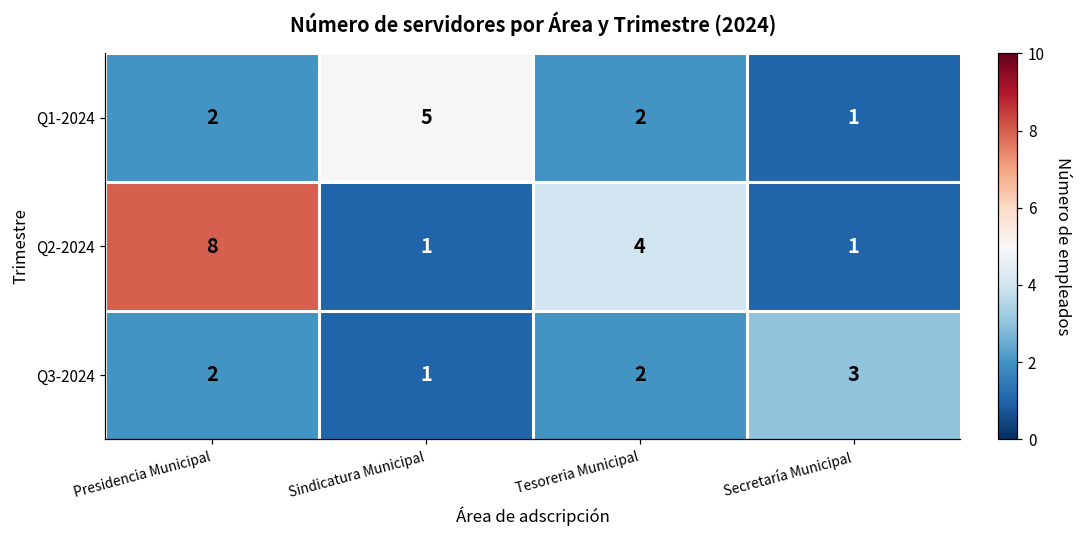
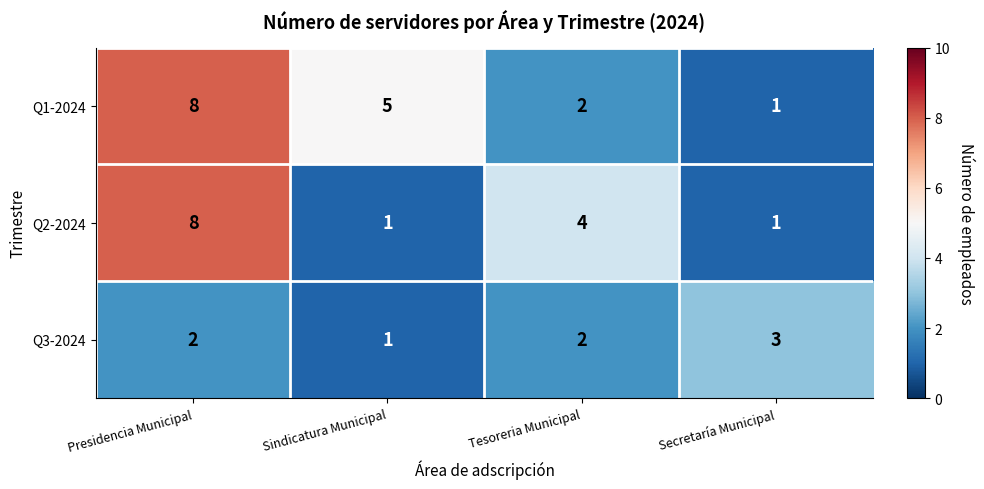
  {
    "Q1-2024": {
-     "Presidencia Municipal": 2,
+     "Presidencia Municipal": 8,
      "Sindicatura Municipal": 5,
      "Tesoreria Municipal": 2,
      "Secretaría Municipal": 1
    },
    "Q2-2024": {
      "Presidencia Municipal": 8,
      "Sindicatura Municipal": 1,
      "Tesoreria Municipal": 4,
      "Secretaría Municipal": 1
    },
    "Q3-2024": {
      "Presidencia Municipal": 2,
      "Sindicatura Municipal": 1,
      "Tesoreria Municipal": 2,
      "Secretaría Municipal": 3
    }
  }
